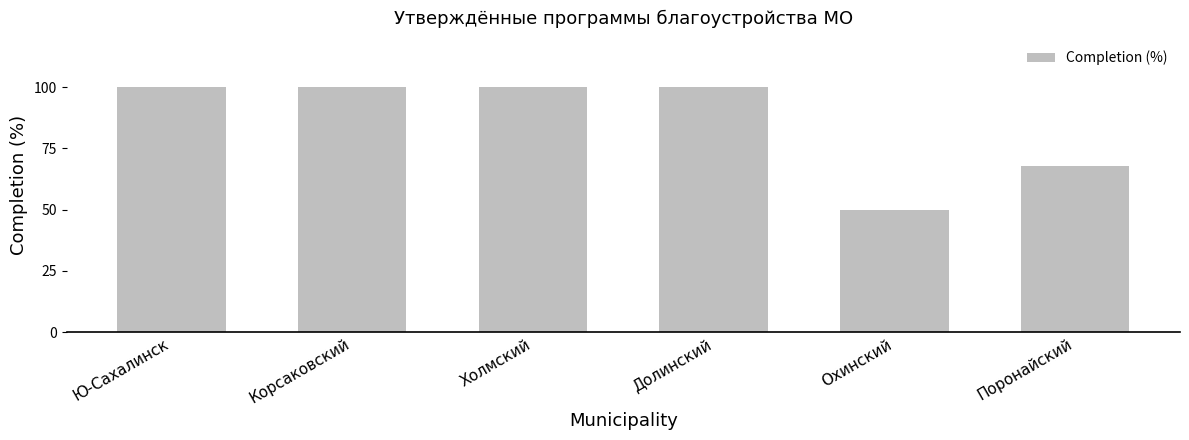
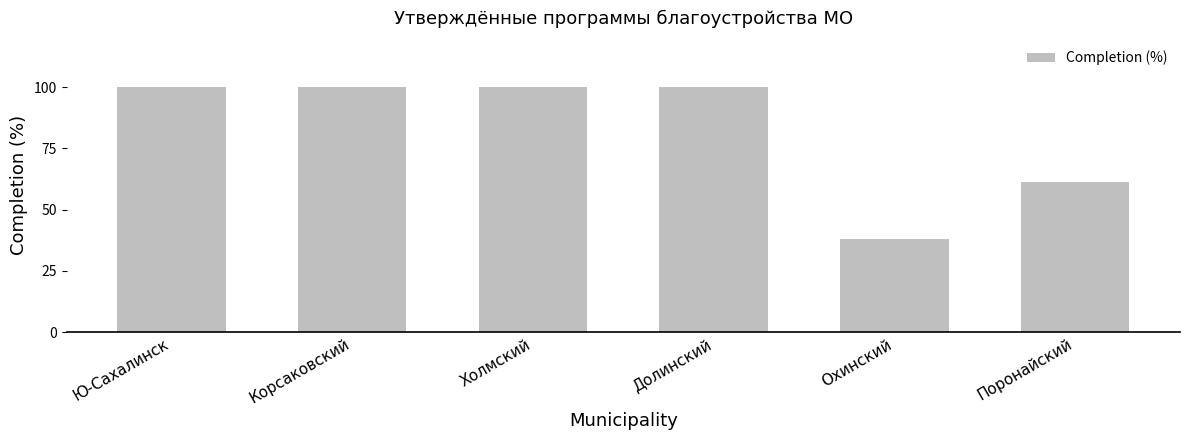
  {
    "Ю-Сахалинск": 100,
    "Корсаковский": 100,
    "Холмский": 100,
    "Долинский": 100,
-   "Охинский": 50,
-   "Поронайский": 68
+   "Охинский": 38,
+   "Поронайский": 61
  }
